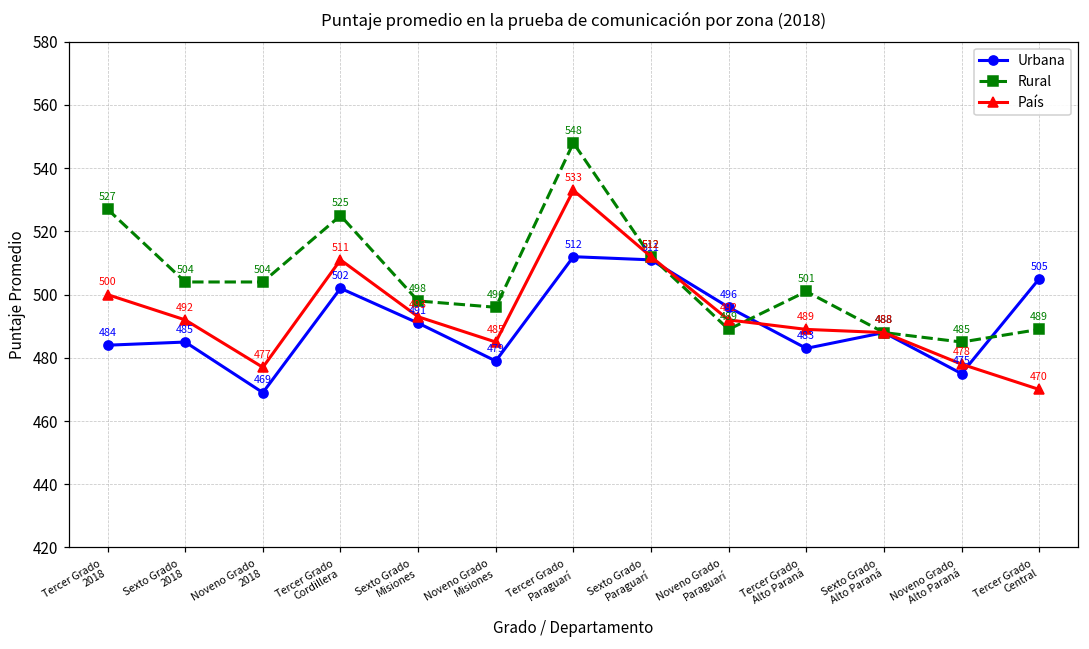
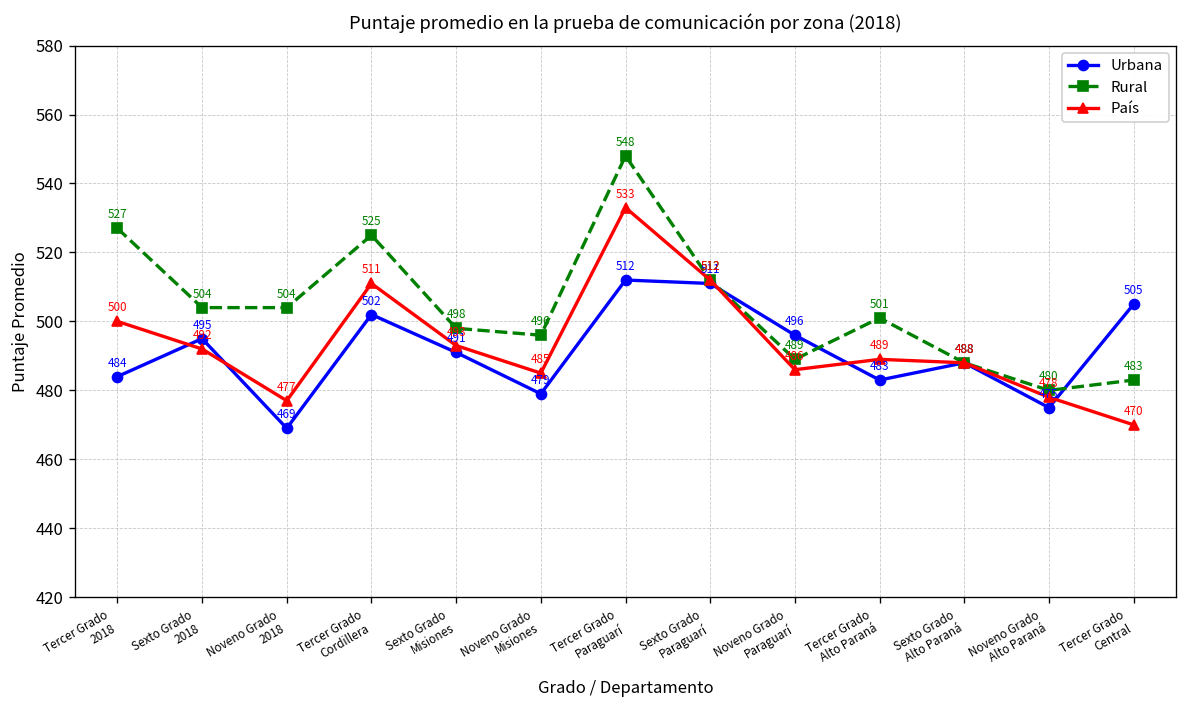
  {
    "Urbana": {
      "Tercer Grado 2018": 484,
-     "Sexto Grado 2018": 485,
+     "Sexto Grado 2018": 495,
      "Noveno Grado 2018": 469,
      "Tercer Grado Cordillera": 502,
      "Tercer Grado Paraguarí": 512,
      "Noveno Grado Paraguarí": 496,
      "Tercer Grado Central": 505
    },
    "Rural": {
      "Tercer Grado 2018": 527,
      "Sexto Grado 2018": 504,
      "Noveno Grado 2018": 504,
      "Tercer Grado Cordillera": 525,
      "Sexto Grado Misiones": 498,
      "Noveno Grado Misiones": 496,
      "Tercer Grado Paraguarí": 548,
      "Noveno Grado Paraguarí": 489,
      "Tercer Grado Alto Paraná": 501,
-     "Noveno Grado Alto Paraná": 485,
-     "Tercer Grado Central": 489
+     "Noveno Grado Alto Paraná": 480,
+     "Tercer Grado Central": 483
    },
    "País": {
      "Tercer Grado 2018": 500,
      "Noveno Grado 2018": 477,
      "Tercer Grado Cordillera": 511,
      "Noveno Grado Misiones": 485,
      "Tercer Grado Paraguarí": 533,
-     "Noveno Grado Paraguarí": 492,
+     "Noveno Grado Paraguarí": 486,
      "Tercer Grado Alto Paraná": 489,
      "Tercer Grado Central": 470
    }
  }
